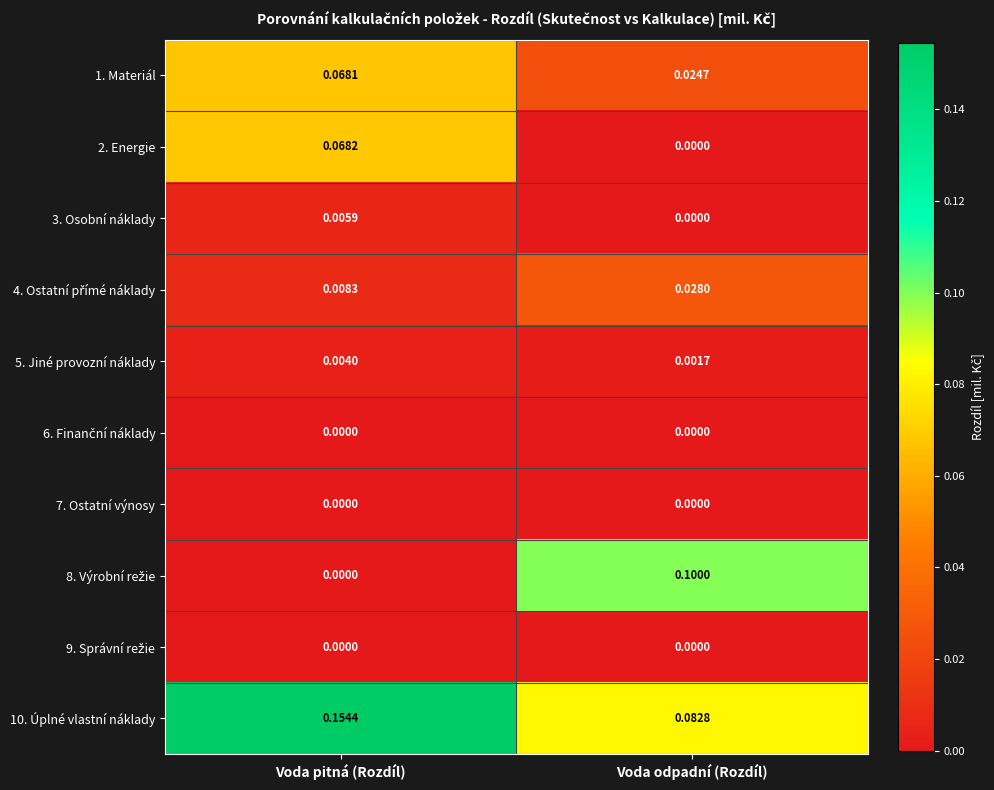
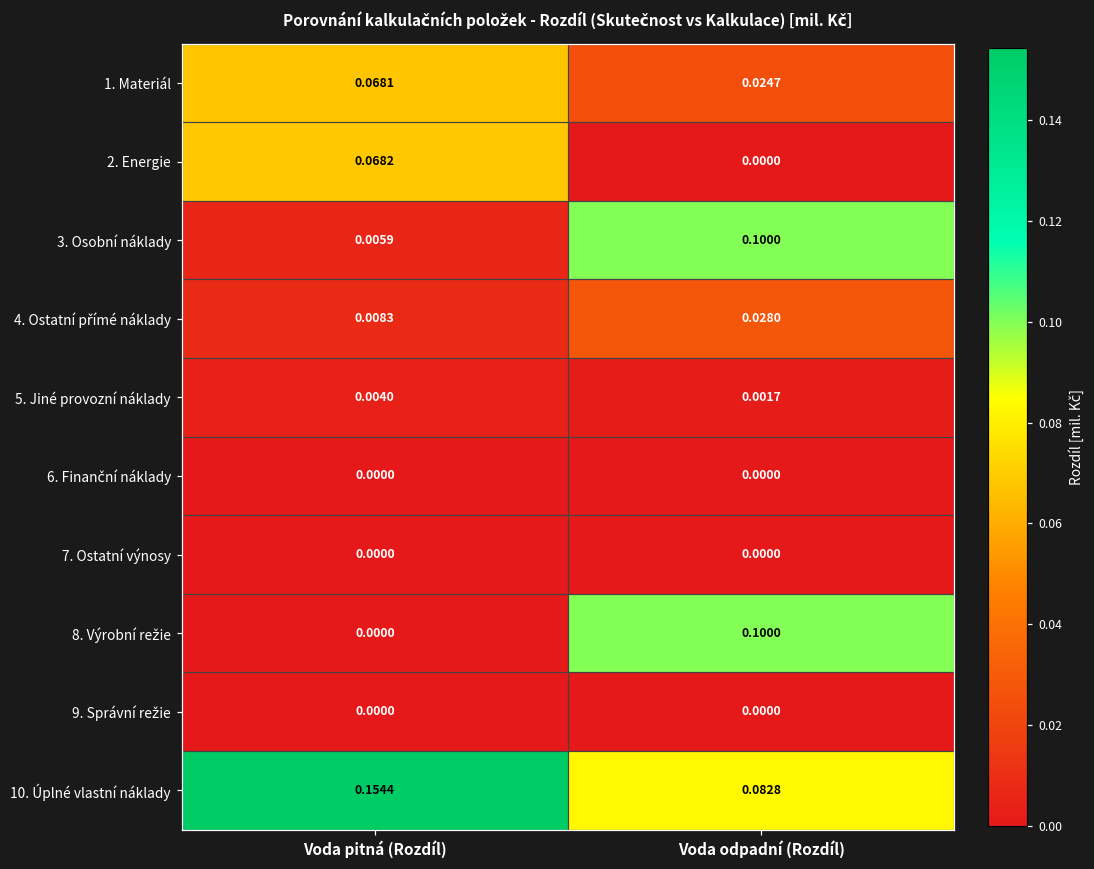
  {
    "1. Materiál": {
      "Voda pitná (Rozdíl)": 0.0681,
      "Voda odpadní (Rozdíl)": 0.0247
    },
    "2. Energie": {
      "Voda pitná (Rozdíl)": 0.0682,
      "Voda odpadní (Rozdíl)": 0.0000
    },
    "3. Osobní náklady": {
      "Voda pitná (Rozdíl)": 0.0059,
-     "Voda odpadní (Rozdíl)": 0.0000
+     "Voda odpadní (Rozdíl)": 0.1000
    },
    "4. Ostatní přímé náklady": {
      "Voda pitná (Rozdíl)": 0.0083,
      "Voda odpadní (Rozdíl)": 0.0280
    },
    "5. Jiné provozní náklady": {
      "Voda pitná (Rozdíl)": 0.0040,
      "Voda odpadní (Rozdíl)": 0.0017
    },
    "6. Finanční náklady": {
      "Voda pitná (Rozdíl)": 0.0000,
      "Voda odpadní (Rozdíl)": 0.0000
    },
    "7. Ostatní výnosy": {
      "Voda pitná (Rozdíl)": 0.0000,
      "Voda odpadní (Rozdíl)": 0.0000
    },
    "8. Výrobní režie": {
      "Voda pitná (Rozdíl)": 0.0000,
      "Voda odpadní (Rozdíl)": 0.1000
    },
    "9. Správní režie": {
      "Voda pitná (Rozdíl)": 0.0000,
      "Voda odpadní (Rozdíl)": 0.0000
    },
    "10. Úplné vlastní náklady": {
      "Voda pitná (Rozdíl)": 0.1544,
      "Voda odpadní (Rozdíl)": 0.0828
    }
  }
